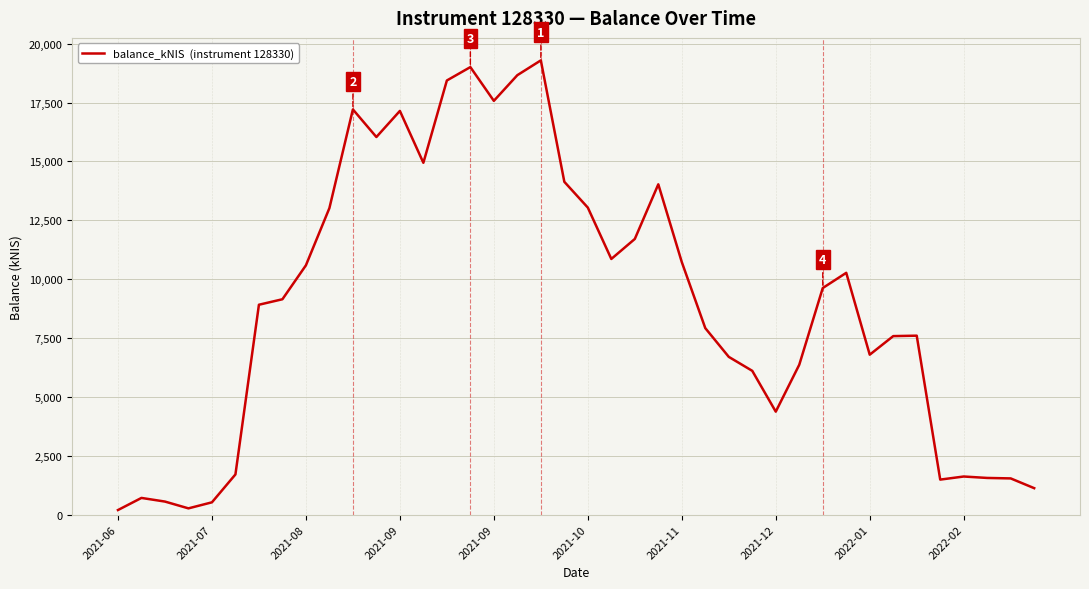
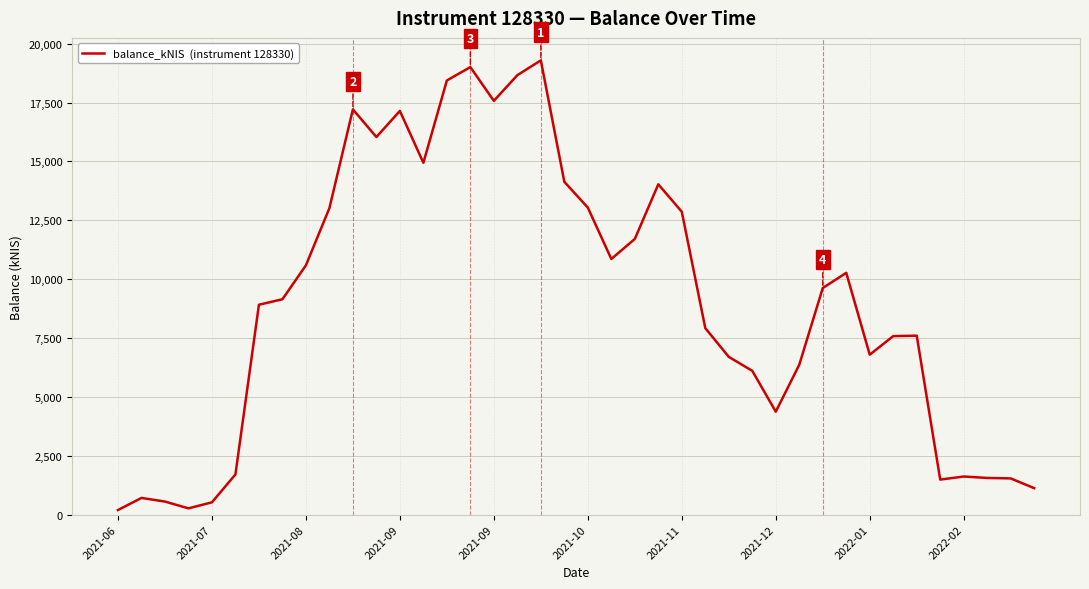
  {
    "2021-06": "200",
    "2021-07": "500",
    "2021-08": "10,600",
    "2021-10": "13,000",
-   "2021-11": "10,700",
+   "2021-11": "12,900",
    "2021-12": "4,400",
    "2022-01": "6,800",
    "2022-02": "1,600"
  }
